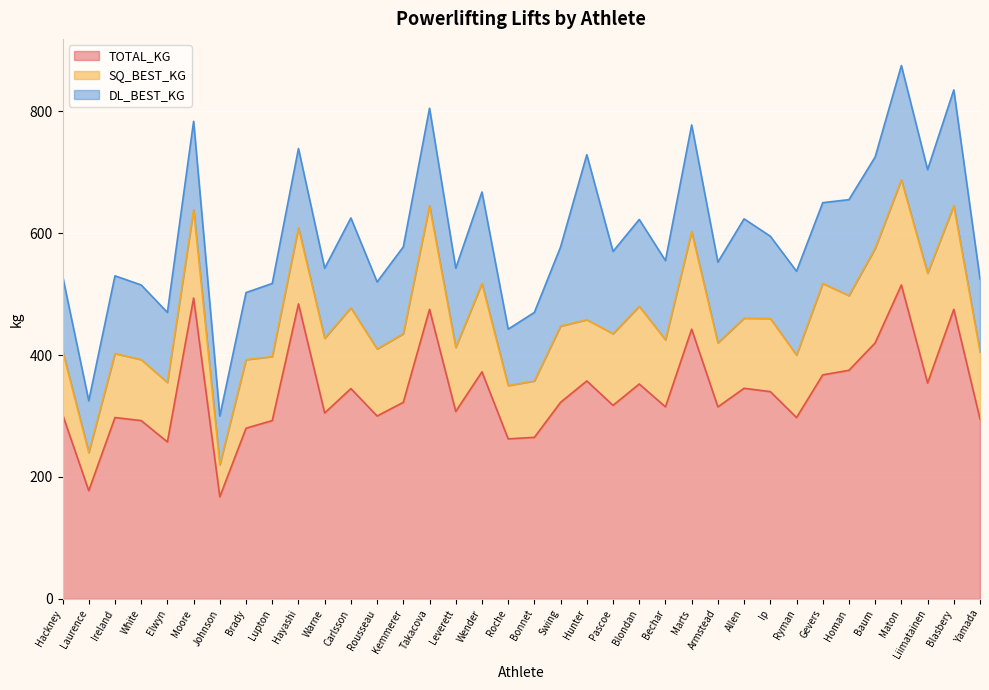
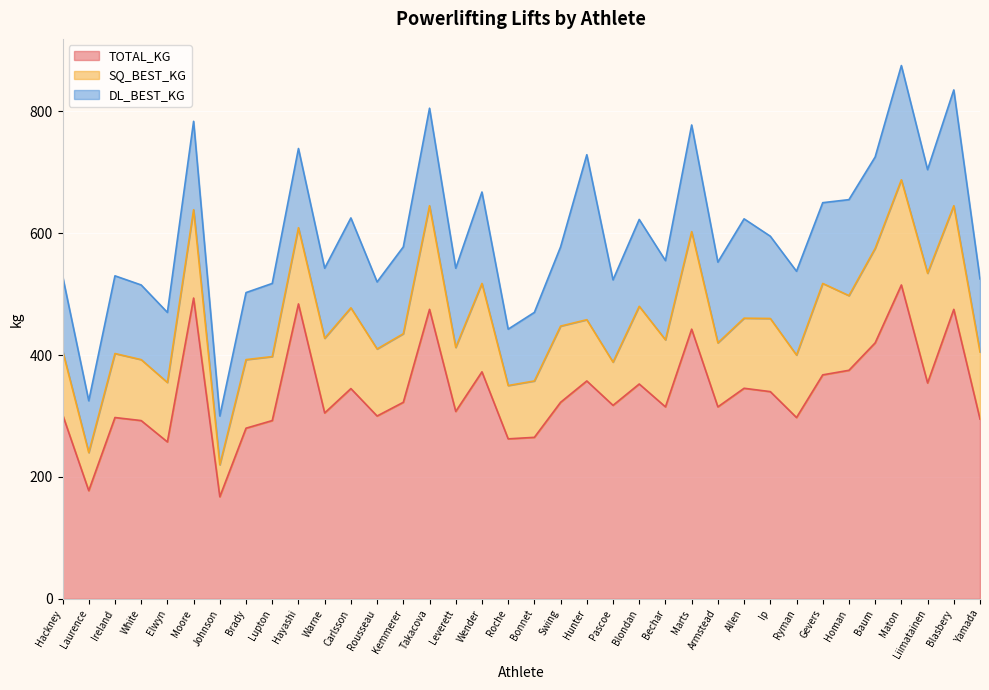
  {
    "TOTAL_KG": {
      "Hackney": 300,
      "Laurence": 180,
      "Ireland": 300,
      "White": 290,
      "Elwyn": 260,
      "Moore": 490,
      "Johnson": 170,
      "Brady": 280,
      "Lupton": 290,
      "Hayashi": 480,
      "Warne": 310,
      "Carlsson": 350,
      "Rousseau": 300,
      "Kemmerer": 320,
      "Takacova": 480,
      "Leverett": 310,
      "Wender": 370,
      "Roche": 260,
      "Bonnet": 270,
      "Swing": 320,
      "Hunter": 360,
      "Pascoe": 320,
      "Blondan": 350,
      "Bechar": 320,
      "Marts": 440,
      "Armstead": 320,
      "Allen": 350,
      "Ip": 340,
      "Ryman": 300,
      "Gevers": 370,
      "Homan": 380,
      "Baum": 420,
      "Maton": 520,
      "Liimatainen": 350,
      "Blasbery": 480,
      "Yamada": 300
    },
    "SQ_BEST_KG": {
      "Hackney": 110,
      "Laurence": 60,
      "Ireland": 110,
      "White": 100,
      "Elwyn": 100,
      "Moore": 150,
      "Johnson": 50,
      "Brady": 110,
      "Lupton": 110,
      "Hayashi": 130,
      "Warne": 120,
      "Carlsson": 130,
      "Rousseau": 110,
      "Kemmerer": 110,
      "Takacova": 170,
      "Leverett": 110,
      "Wender": 150,
      "Roche": 90,
      "Bonnet": 90,
      "Swing": 130,
      "Hunter": 100,
-     "Pascoe": 120,
+     "Pascoe": 70,
      "Blondan": 130,
      "Bechar": 110,
      "Marts": 160,
      "Armstead": 110,
      "Allen": 120,
      "Ip": 120,
      "Ryman": 100,
      "Gevers": 150,
      "Homan": 120,
      "Baum": 160,
      "Maton": 170,
      "Liimatainen": 180,
      "Blasbery": 170,
      "Yamada": 110
    },
    "DL_BEST_KG": {
      "Hackney": 120,
      "Laurence": 90,
      "Ireland": 130,
      "White": 120,
      "Elwyn": 120,
      "Moore": 150,
      "Johnson": 80,
      "Brady": 110,
      "Lupton": 120,
      "Hayashi": 130,
      "Warne": 120,
      "Carlsson": 150,
      "Rousseau": 110,
      "Kemmerer": 140,
      "Takacova": 160,
      "Leverett": 130,
      "Wender": 150,
      "Roche": 90,
      "Bonnet": 110,
      "Swing": 130,
      "Hunter": 270,
      "Pascoe": 140,
      "Blondan": 140,
      "Bechar": 130,
      "Marts": 180,
      "Armstead": 130,
      "Allen": 160,
      "Ip": 140,
      "Ryman": 140,
      "Gevers": 130,
      "Homan": 160,
      "Baum": 150,
      "Maton": 190,
      "Liimatainen": 170,
      "Blasbery": 190,
      "Yamada": 120
    }
  }
